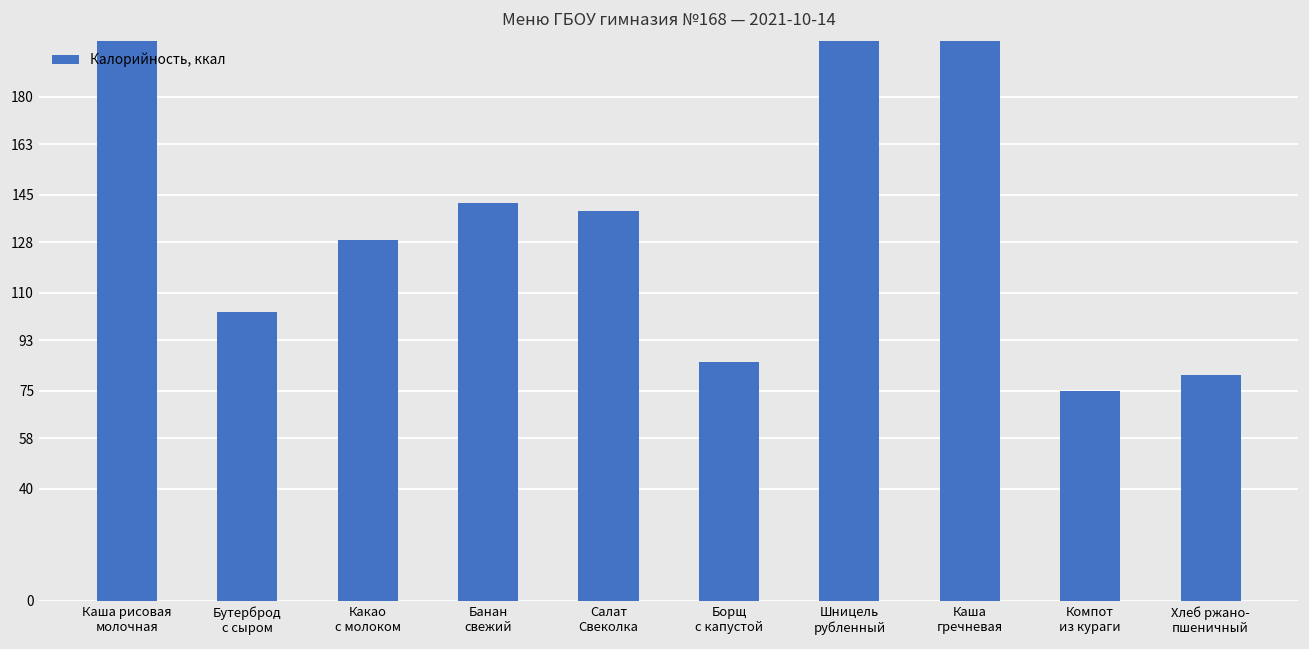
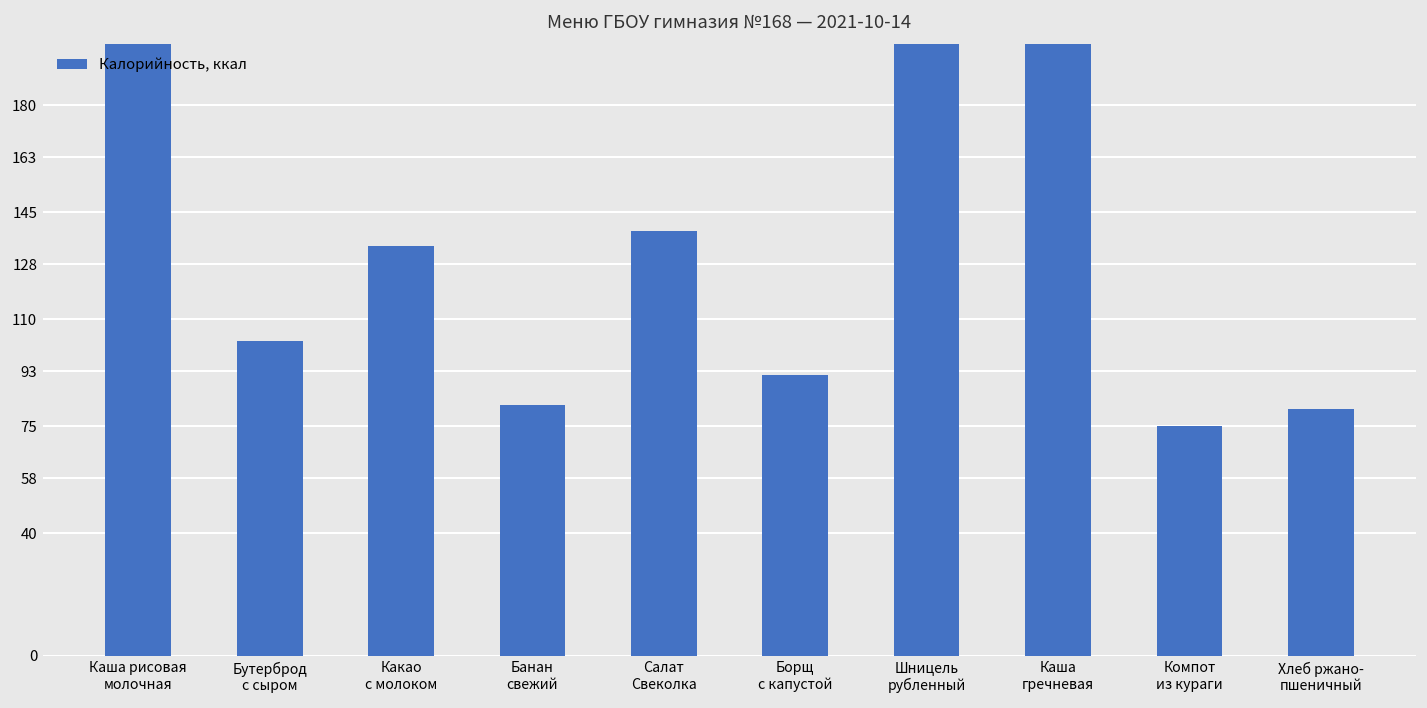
  {
    "Бутерброд с сыром": 103,
-   "Какао с молоком": 129,
-   "Банан свежий": 142,
+   "Какао с молоком": 134,
+   "Банан свежий": 82,
    "Салат Свеколка": 139,
-   "Борщ с капустой": 85,
+   "Борщ с капустой": 92,
    "Компот из кураги": 75,
    "Хлеб ржано- пшеничный": 81
  }
